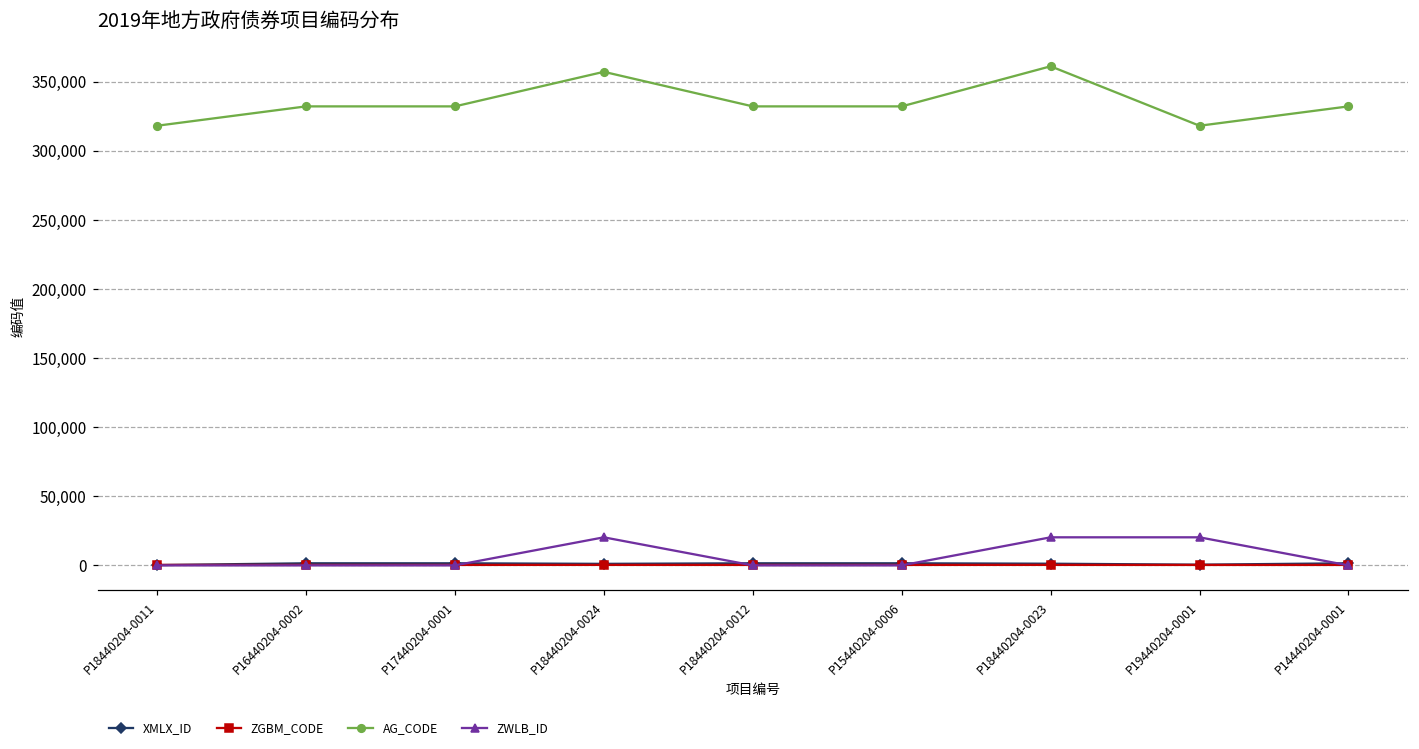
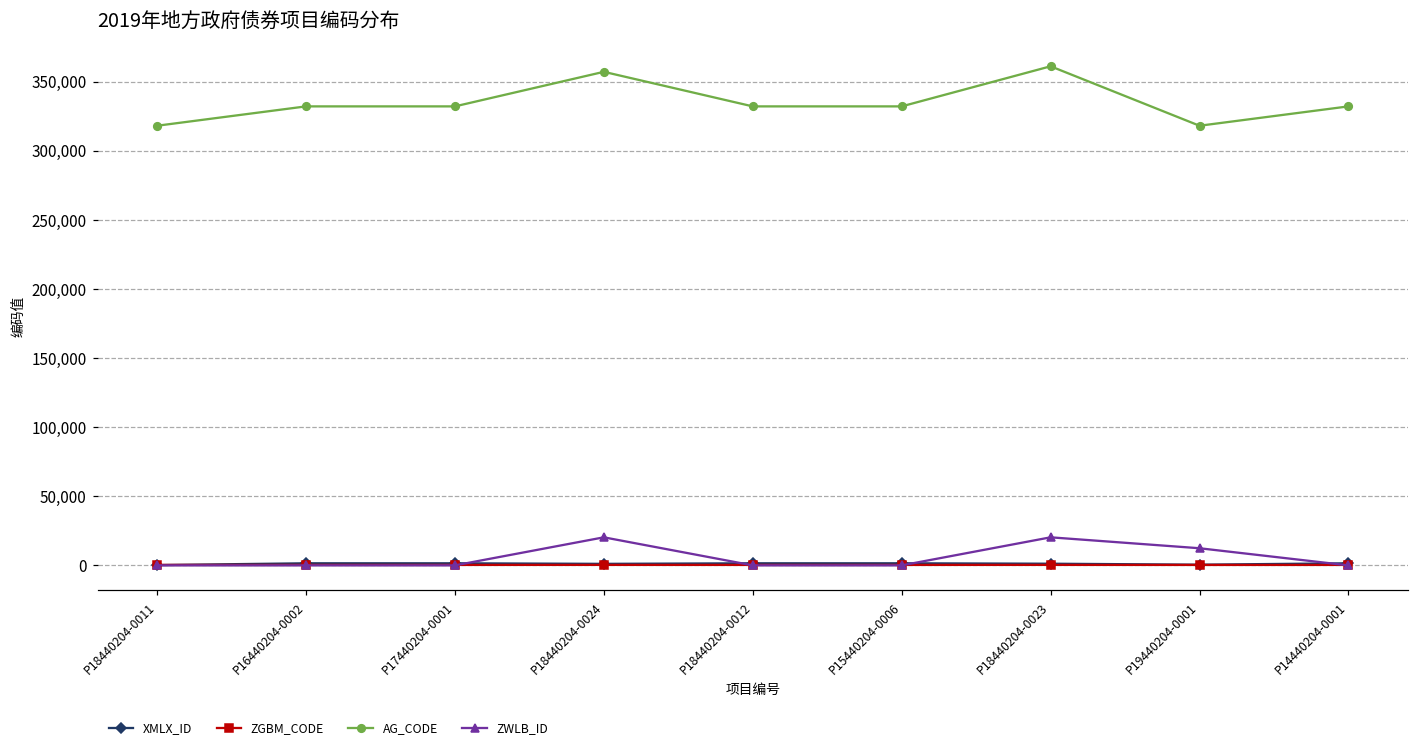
  {
    "AG_CODE": {
      "P18440204-0011": "318,000",
      "P16440204-0002": "332,000",
      "P17440204-0001": "332,000",
      "P18440204-0024": "357,000",
      "P18440204-0012": "332,000",
      "P15440204-0006": "332,000",
      "P18440204-0023": "361,000",
      "P19440204-0001": "318,000",
      "P14440204-0001": "332,000"
    },
    "ZWLB_ID": {
      "P18440204-0024": "20,000",
      "P18440204-0023": "20,000",
-     "P19440204-0001": "20,000"
+     "P19440204-0001": "12,000"
    }
  }
